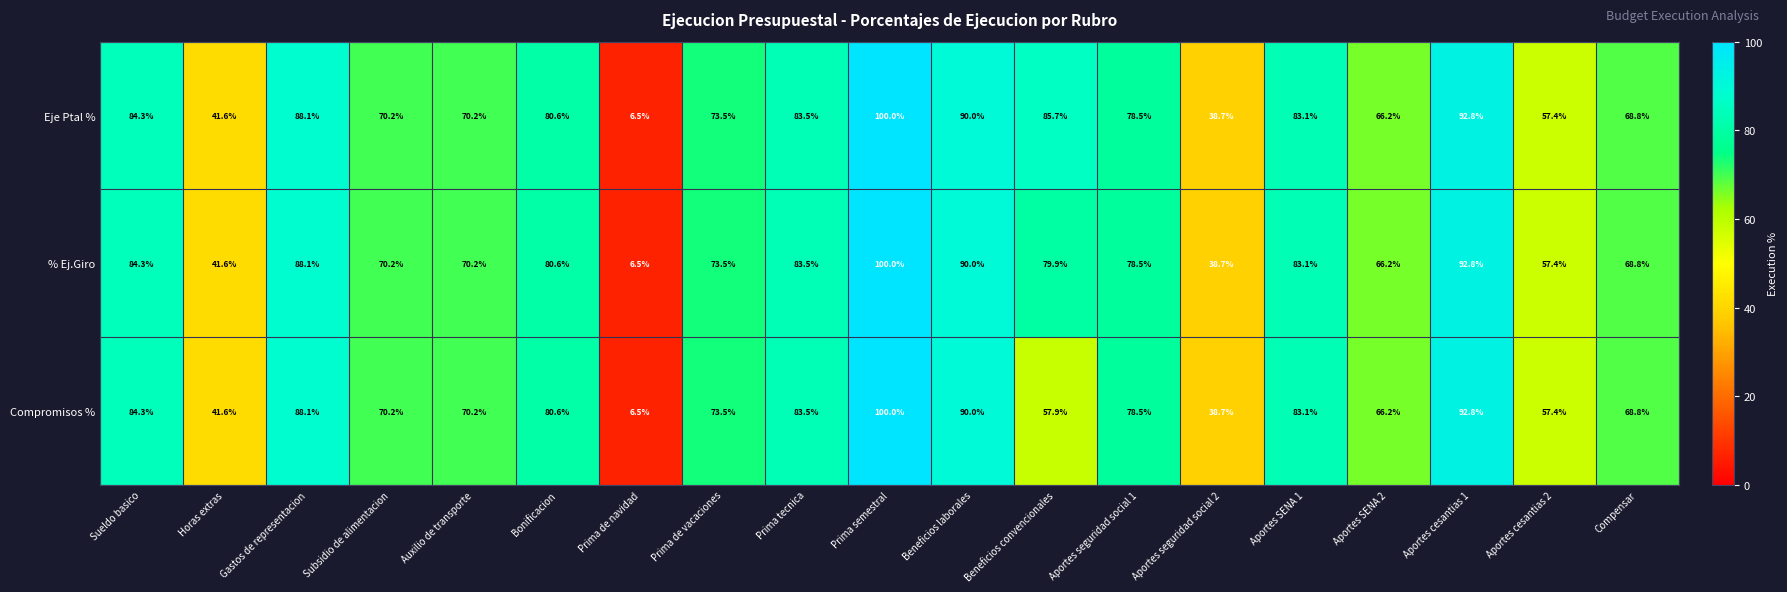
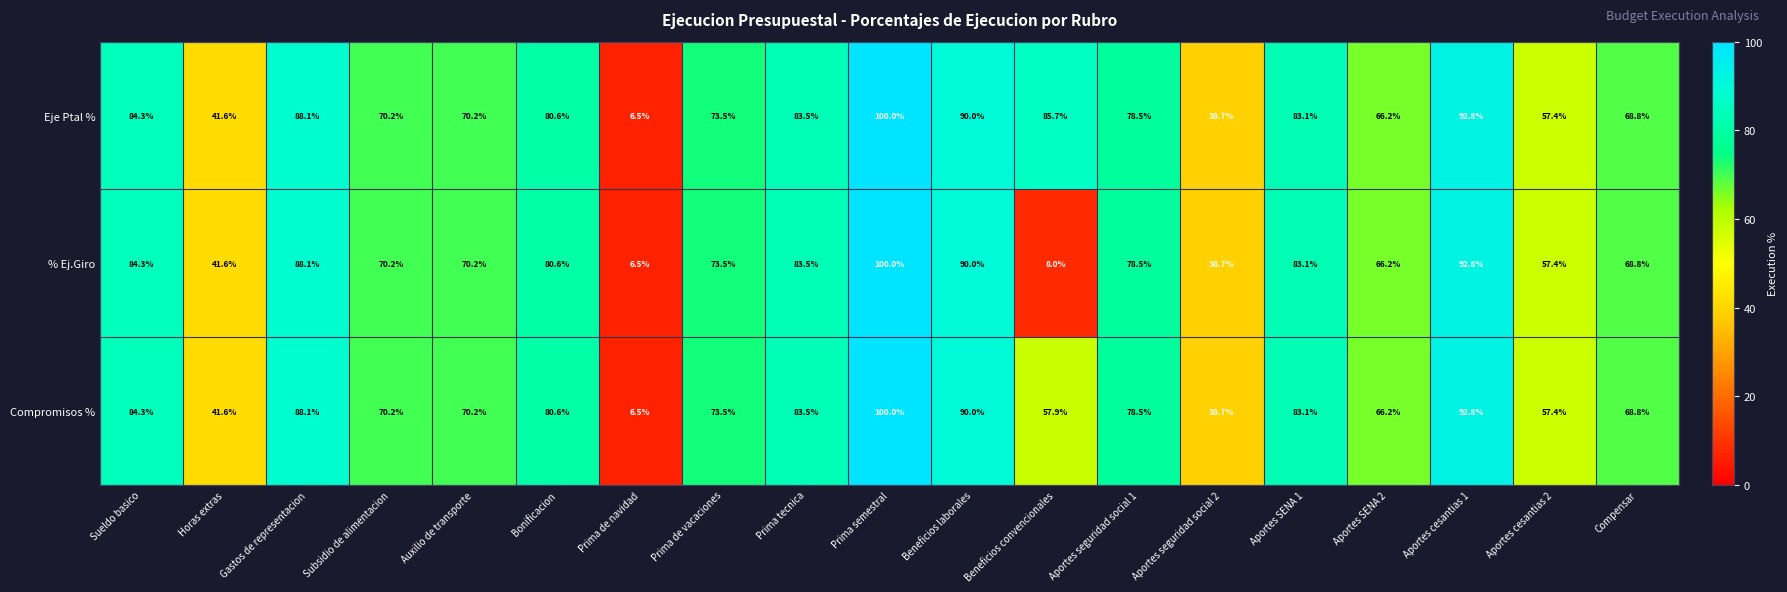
  {
    "Eje Ptal %": {
      "Sueldo basico": "84.3%",
      "Horas extras": "41.6%",
      "Gastos de representacion": "88.1%",
      "Subsidio de alimentacion": "70.2%",
      "Auxilio de transporte": "70.2%",
      "Bonificacion": "80.6%",
      "Prima de navidad": "6.5%",
      "Prima de vacaciones": "73.5%",
      "Prima tecnica": "83.5%",
      "Prima semestral": "100.0%",
      "Beneficios laborales": "90.0%",
      "Beneficios convencionales": "85.7%",
      "Aportes seguridad social 1": "78.5%",
      "Aportes seguridad social 2": "38.7%",
      "Aportes SENA 1": "83.1%",
      "Aportes SENA 2": "66.2%",
      "Aportes cesantias 1": "92.8%",
      "Aportes cesantias 2": "57.4%",
      "Compensar": "68.8%"
    },
    "% Ej.Giro": {
      "Sueldo basico": "84.3%",
      "Horas extras": "41.6%",
      "Gastos de representacion": "88.1%",
      "Subsidio de alimentacion": "70.2%",
      "Auxilio de transporte": "70.2%",
      "Bonificacion": "80.6%",
      "Prima de navidad": "6.5%",
      "Prima de vacaciones": "73.5%",
      "Prima tecnica": "83.5%",
      "Prima semestral": "100.0%",
      "Beneficios laborales": "90.0%",
-     "Beneficios convencionales": "79.9%",
+     "Beneficios convencionales": "8.0%",
      "Aportes seguridad social 1": "78.5%",
      "Aportes seguridad social 2": "38.7%",
      "Aportes SENA 1": "83.1%",
      "Aportes SENA 2": "66.2%",
      "Aportes cesantias 1": "92.8%",
      "Aportes cesantias 2": "57.4%",
      "Compensar": "68.8%"
    },
    "Compromisos %": {
      "Sueldo basico": "84.3%",
      "Horas extras": "41.6%",
      "Gastos de representacion": "88.1%",
      "Subsidio de alimentacion": "70.2%",
      "Auxilio de transporte": "70.2%",
      "Bonificacion": "80.6%",
      "Prima de navidad": "6.5%",
      "Prima de vacaciones": "73.5%",
      "Prima tecnica": "83.5%",
      "Prima semestral": "100.0%",
      "Beneficios laborales": "90.0%",
      "Beneficios convencionales": "57.9%",
      "Aportes seguridad social 1": "78.5%",
      "Aportes seguridad social 2": "38.7%",
      "Aportes SENA 1": "83.1%",
      "Aportes SENA 2": "66.2%",
      "Aportes cesantias 1": "92.8%",
      "Aportes cesantias 2": "57.4%",
      "Compensar": "68.8%"
    }
  }
